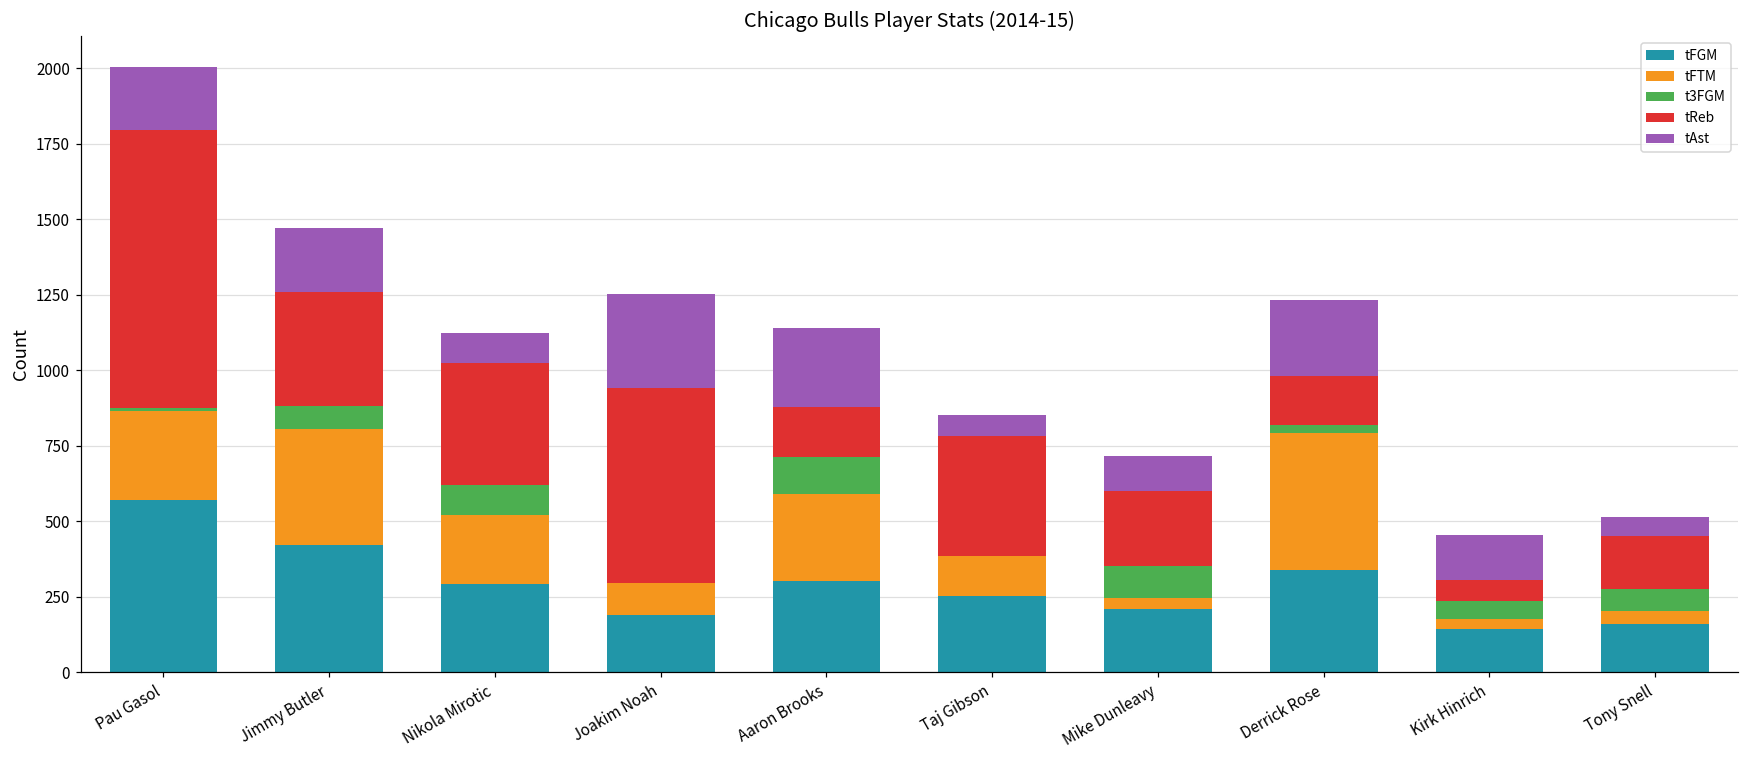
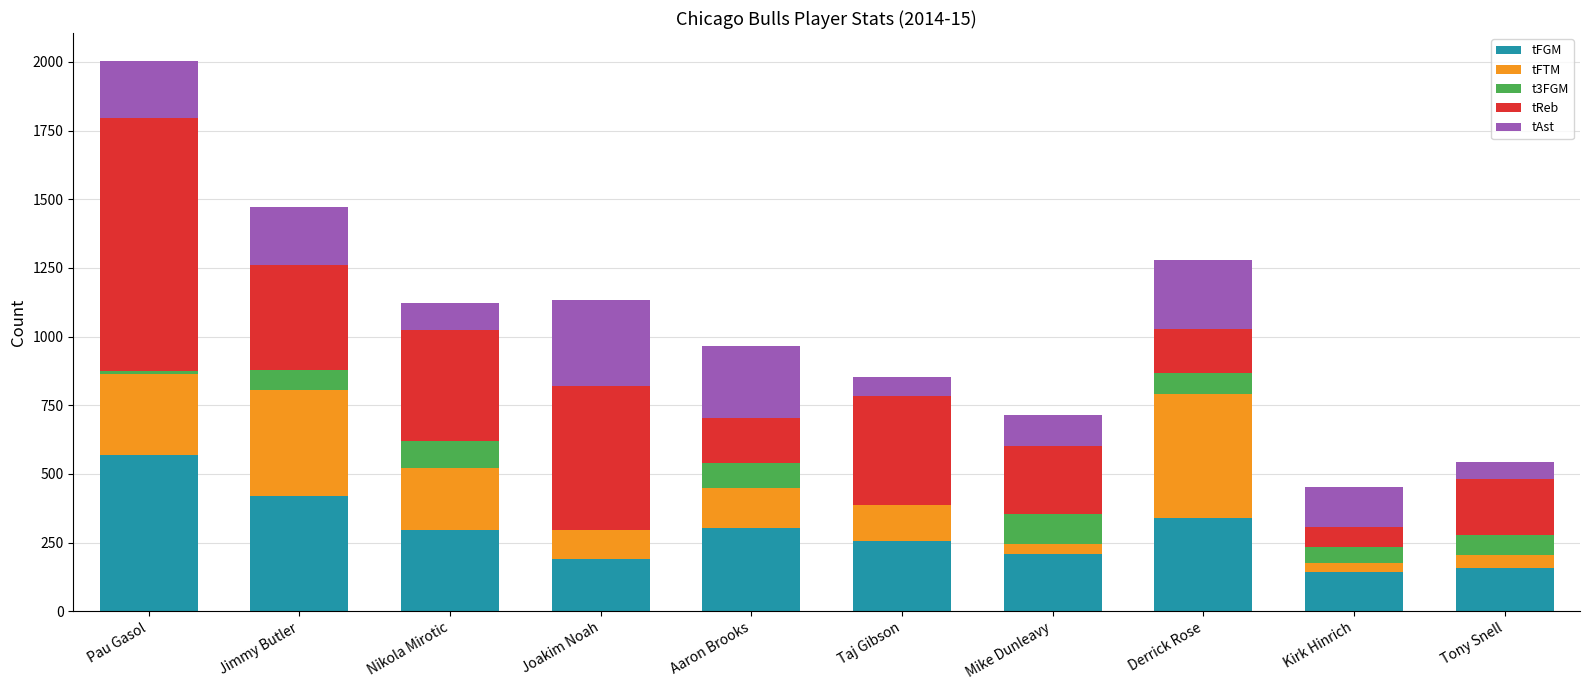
  {
    "tFGM": {
      "Pau Gasol": 570,
      "Jimmy Butler": 420,
      "Nikola Mirotic": 290,
      "Joakim Noah": 190,
      "Aaron Brooks": 300,
      "Taj Gibson": 250,
      "Mike Dunleavy": 210,
      "Derrick Rose": 340,
      "Kirk Hinrich": 140,
      "Tony Snell": 160
    },
    "tFTM": {
      "Pau Gasol": 290,
      "Jimmy Butler": 390,
      "Nikola Mirotic": 230,
      "Joakim Noah": 110,
-     "Aaron Brooks": 290,
+     "Aaron Brooks": 150,
      "Taj Gibson": 130,
      "Mike Dunleavy": 40,
      "Derrick Rose": 450,
      "Kirk Hinrich": 40,
      "Tony Snell": 40
    },
    "t3FGM": {
      "Pau Gasol": 10,
      "Jimmy Butler": 70,
      "Nikola Mirotic": 100,
      "Joakim Noah": 0,
-     "Aaron Brooks": 120,
+     "Aaron Brooks": 90,
      "Taj Gibson": 0,
      "Mike Dunleavy": 110,
-     "Derrick Rose": 30,
+     "Derrick Rose": 80,
      "Kirk Hinrich": 60,
      "Tony Snell": 70
    },
    "tReb": {
      "Pau Gasol": 920,
      "Jimmy Butler": 380,
      "Nikola Mirotic": 400,
-     "Joakim Noah": 650,
+     "Joakim Noah": 530,
      "Aaron Brooks": 170,
      "Taj Gibson": 400,
      "Mike Dunleavy": 250,
      "Derrick Rose": 160,
      "Kirk Hinrich": 70,
-     "Tony Snell": 180
+     "Tony Snell": 210
    },
    "tAst": {
      "Pau Gasol": 210,
      "Jimmy Butler": 210,
      "Nikola Mirotic": 100,
      "Joakim Noah": 310,
      "Aaron Brooks": 260,
      "Taj Gibson": 70,
      "Mike Dunleavy": 110,
      "Derrick Rose": 250,
      "Kirk Hinrich": 150,
      "Tony Snell": 60
    }
  }
